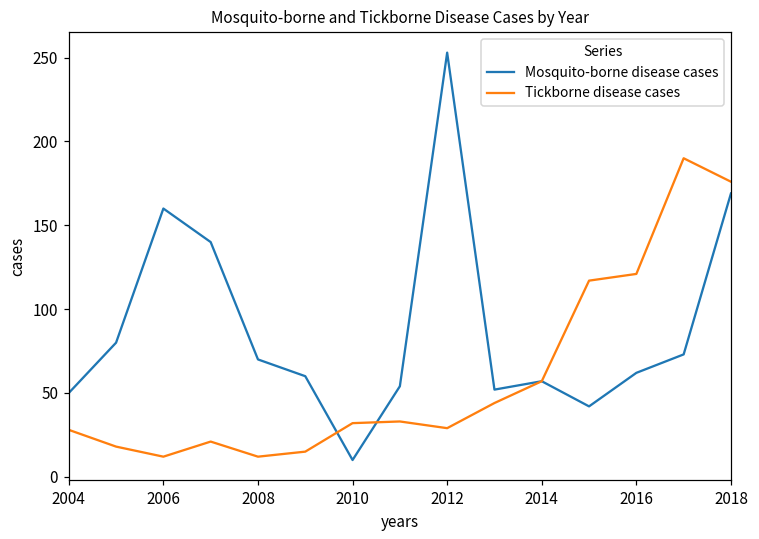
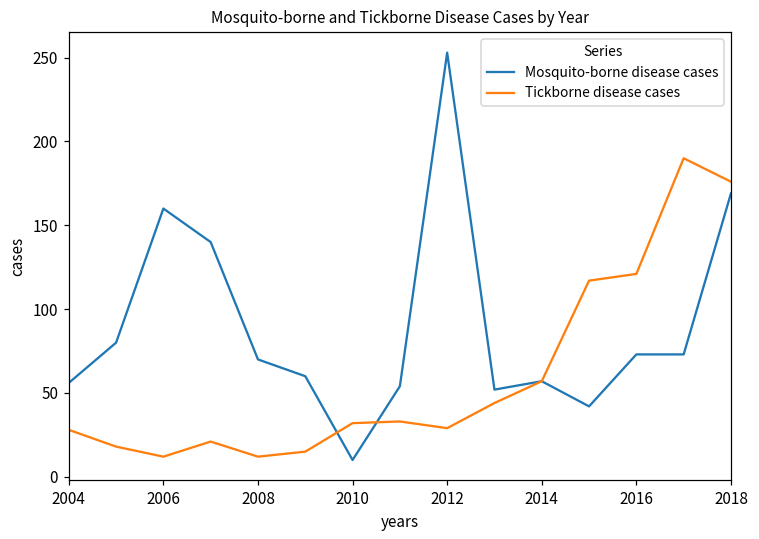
  {
    "Mosquito-borne disease cases": {
-     "2004": 50,
+     "2004": 56,
      "2006": 160,
      "2008": 70,
      "2010": 10,
      "2012": 253,
-     "2016": 62,
+     "2016": 73,
      "2018": 169
    },
    "Tickborne disease cases": {
      "2004": 28,
      "2006": 12,
      "2008": 12,
      "2010": 32,
      "2012": 29,
      "2016": 121,
      "2018": 176
    }
  }
